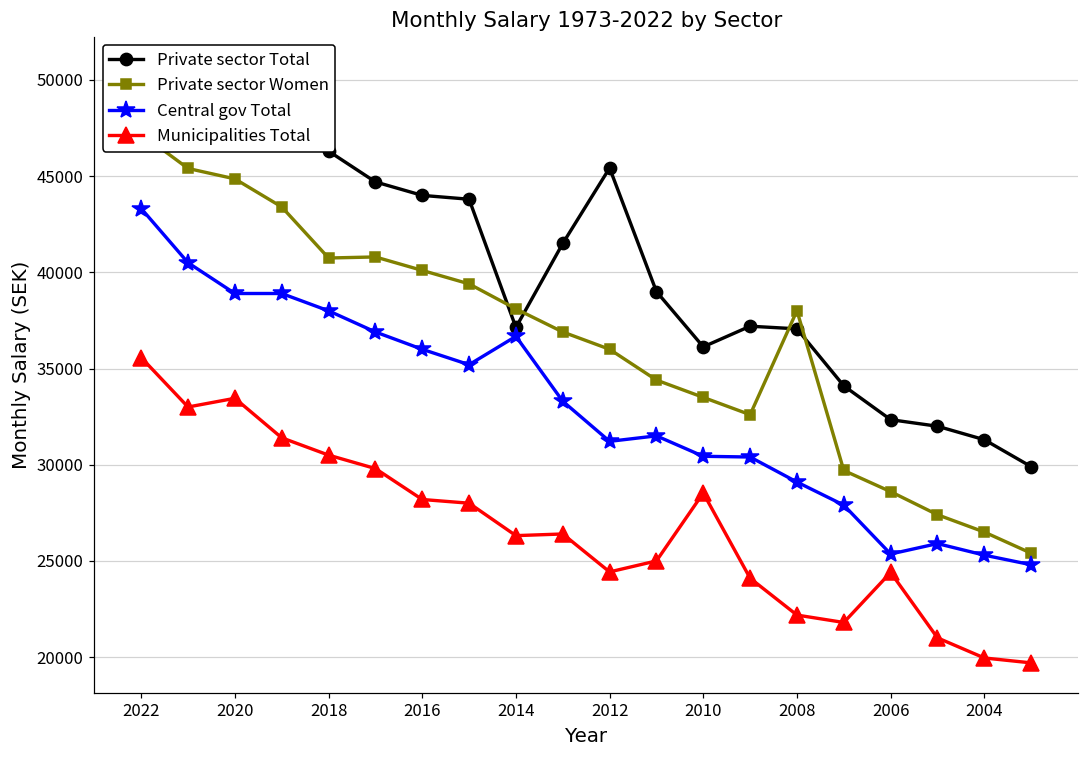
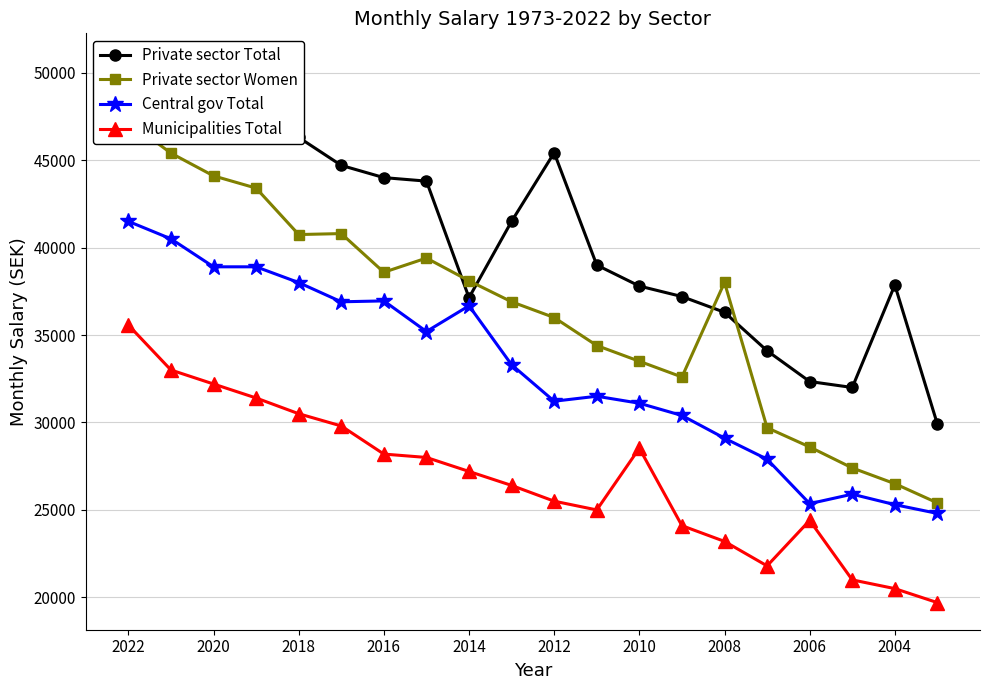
  {
    "Private sector Total": {
      "2016": 44000,
      "2014": 37100,
      "2012": 45400,
-     "2010": 36100,
-     "2008": 37100,
+     "2010": 37800,
+     "2008": 36300,
      "2006": 32300,
-     "2004": 31300
+     "2004": 37900
    },
    "Private sector Women": {
-     "2020": 44900,
+     "2020": 44100,
      "2018": 40700,
-     "2016": 40100,
+     "2016": 38600,
      "2014": 38100,
      "2012": 36000,
      "2010": 33500,
      "2008": 38000,
      "2006": 28600,
      "2004": 26500
    },
    "Central gov Total": {
-     "2022": 43300,
+     "2022": 41500,
      "2020": 38900,
      "2018": 38000,
-     "2016": 36000,
+     "2016": 37000,
      "2014": 36700,
      "2012": 31200,
-     "2010": 30400,
+     "2010": 31100,
      "2008": 29100,
      "2006": 25400,
      "2004": 25300
    },
    "Municipalities Total": {
      "2022": 35600,
-     "2020": 33500,
+     "2020": 32200,
      "2018": 30500,
      "2016": 28200,
-     "2014": 26300,
-     "2012": 24400,
+     "2014": 27200,
+     "2012": 25500,
      "2010": 28500,
-     "2008": 22200,
+     "2008": 23200,
      "2006": 24400,
-     "2004": 20000
+     "2004": 20500
    }
  }
